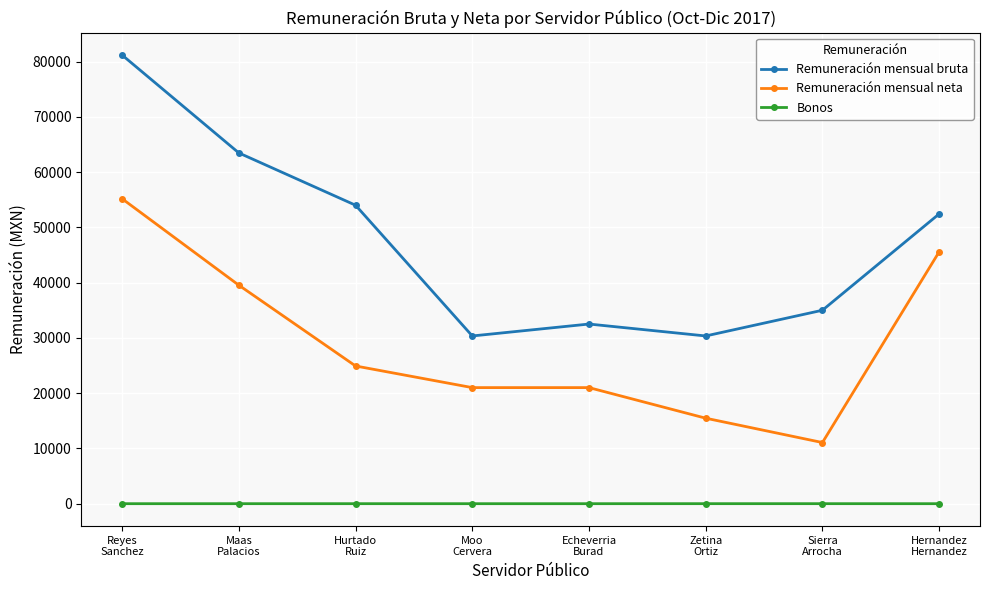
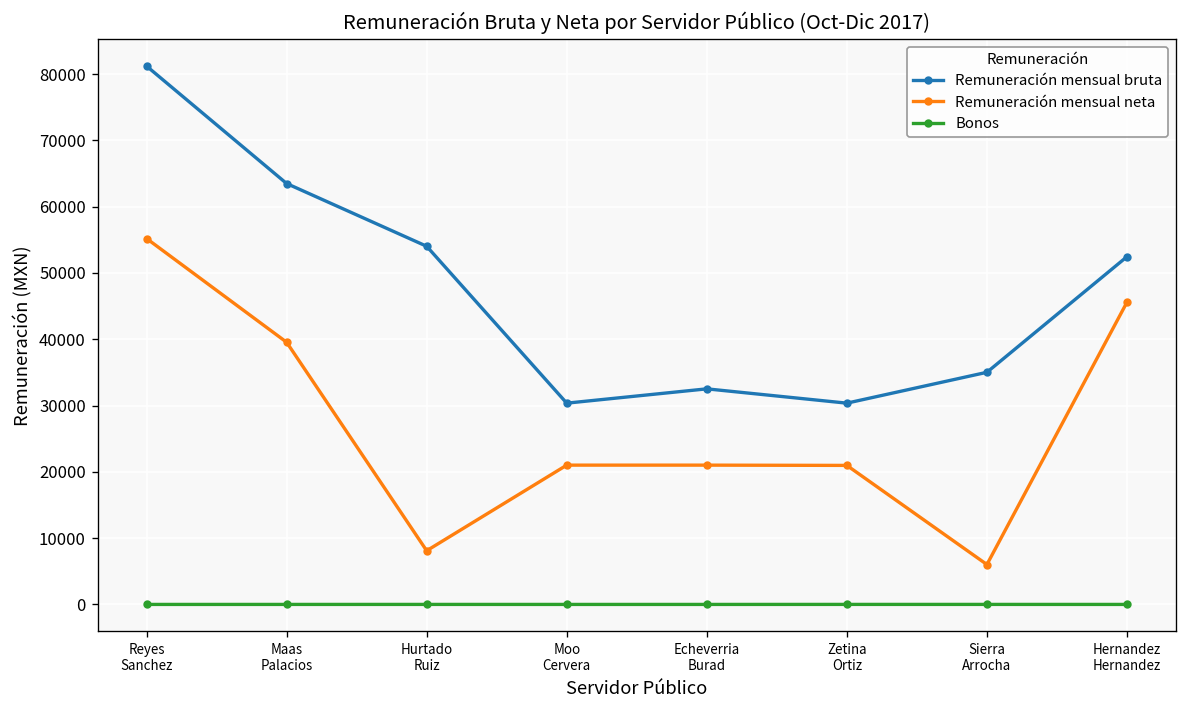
  {
    "Remuneración mensual bruta": {
      "Reyes Sanchez": 81000,
      "Maas Palacios": 63000,
      "Hurtado Ruiz": 54000,
      "Moo Cervera": 30000,
      "Echeverria Burad": 33000,
      "Zetina Ortiz": 30000,
      "Sierra Arrocha": 35000,
      "Hernandez Hernandez": 52000
    },
    "Remuneración mensual neta": {
      "Reyes Sanchez": 55000,
      "Maas Palacios": 40000,
-     "Hurtado Ruiz": 25000,
+     "Hurtado Ruiz": 8000,
      "Moo Cervera": 21000,
      "Echeverria Burad": 21000,
-     "Zetina Ortiz": 15000,
-     "Sierra Arrocha": 11000,
+     "Zetina Ortiz": 21000,
+     "Sierra Arrocha": 6000,
      "Hernandez Hernandez": 46000
    },
    "Bonos": {
      "Reyes Sanchez": 0,
      "Maas Palacios": 0,
      "Hurtado Ruiz": 0,
      "Moo Cervera": 0,
      "Echeverria Burad": 0,
      "Zetina Ortiz": 0,
      "Sierra Arrocha": 0,
      "Hernandez Hernandez": 0
    }
  }
